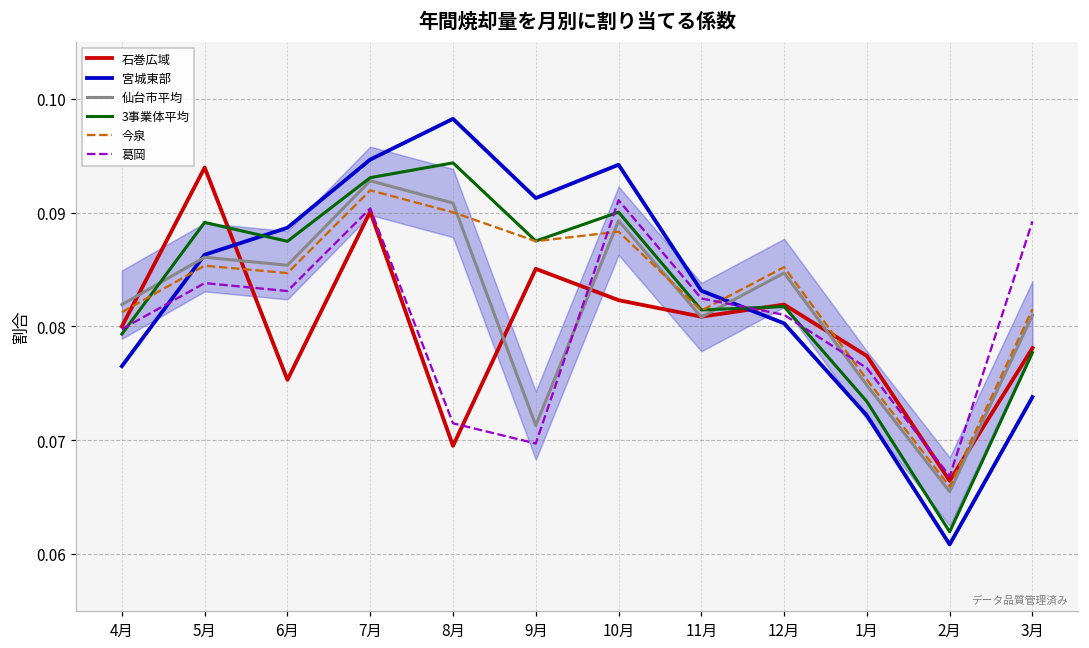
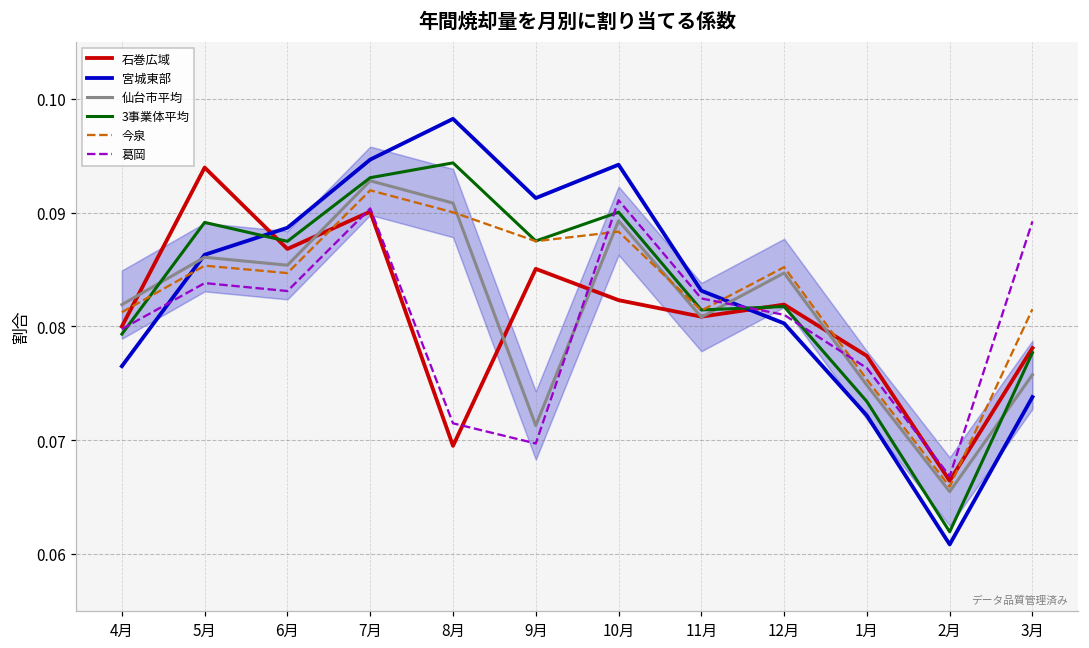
  {
    "石巻広域": {
      "5月": 0.0940,
-     "6月": 0.0753,
+     "6月": 0.0868,
      "7月": 0.0901,
      "8月": 0.0695,
      "9月": 0.0851,
      "10月": 0.0823,
      "1月": 0.0774,
      "2月": 0.0664,
      "3月": 0.0781
    },
    "仙台市平均": {
      "4月": 0.0819,
      "6月": 0.0854,
      "7月": 0.0928,
      "8月": 0.0908,
      "9月": 0.0713,
      "10月": 0.0893,
      "12月": 0.0847,
      "1月": 0.0748,
      "2月": 0.0655,
-     "3月": 0.0810
+     "3月": 0.0758
    },
    "3事業体平均": {
      "4月": 0.0793,
      "6月": 0.0875,
      "7月": 0.0931,
      "8月": 0.0944,
      "10月": 0.0900,
      "1月": 0.0734,
      "2月": 0.0620,
      "3月": 0.0777
    },
    "今泉": {
      "4月": 0.0812,
      "5月": 0.0853,
      "6月": 0.0847,
      "7月": 0.0920,
      "8月": 0.0900,
      "10月": 0.0883,
      "12月": 0.0852,
      "1月": 0.0753,
      "2月": 0.0659,
      "3月": 0.0815
    },
    "葛岡": {
      "5月": 0.0838,
      "6月": 0.0831,
      "7月": 0.0904,
      "8月": 0.0715,
      "9月": 0.0697,
      "10月": 0.0911,
      "11月": 0.0825,
      "12月": 0.0810,
      "1月": 0.0763,
      "2月": 0.0668,
      "3月": 0.0892
    }
  }
